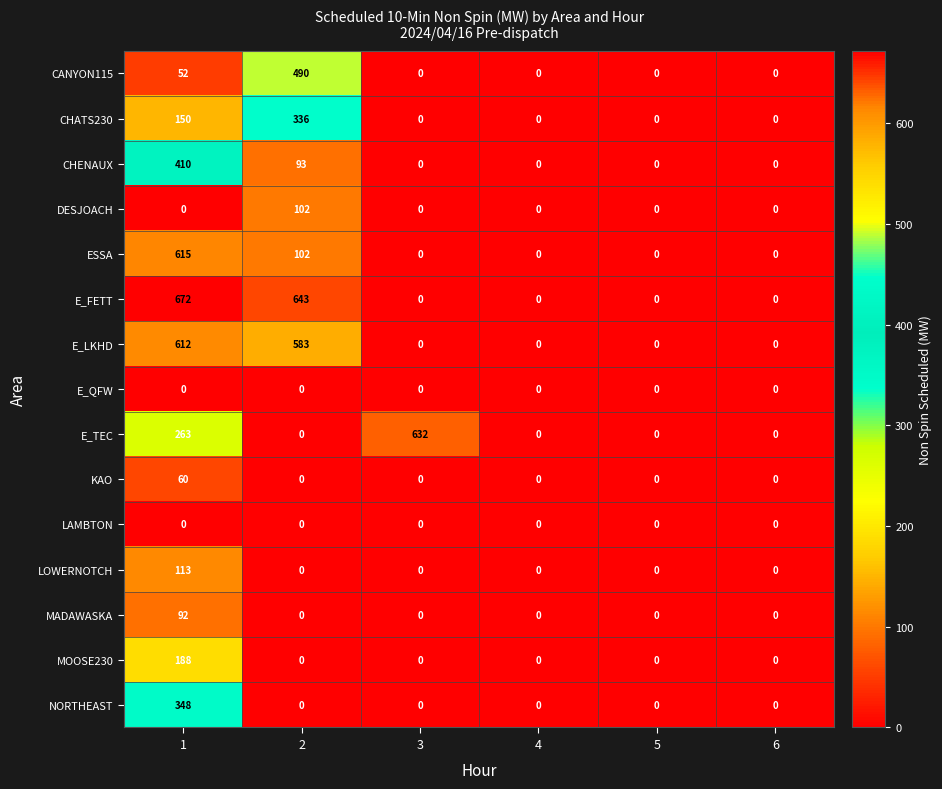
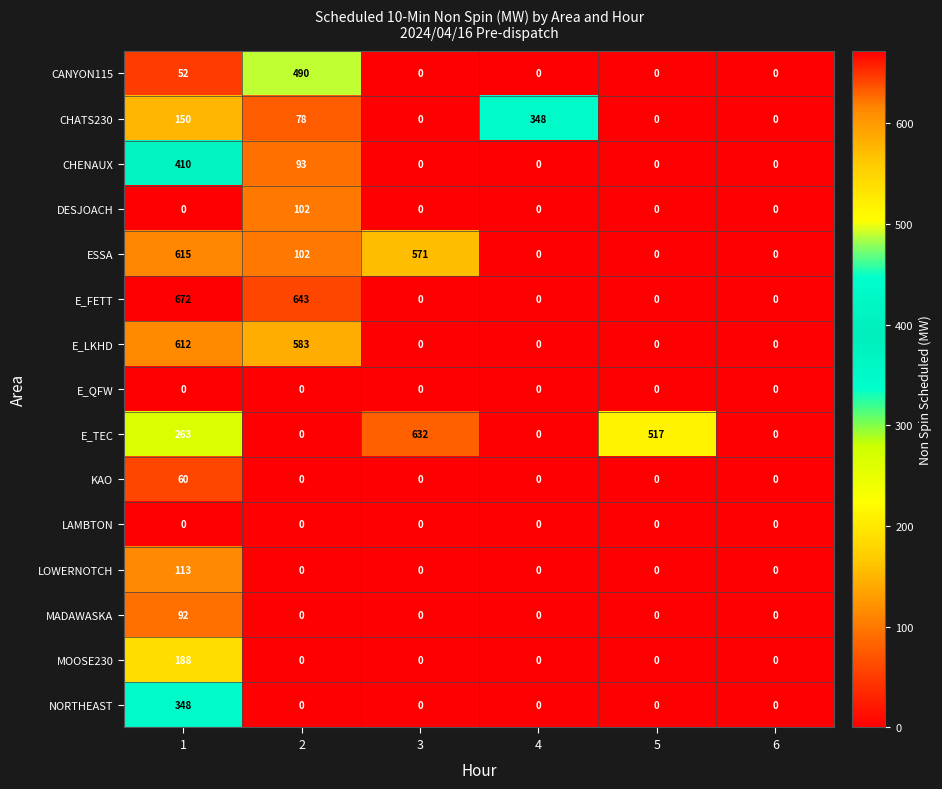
  {
    "CANYON115": {
      "1": 52,
      "2": 490,
      "3": 0,
      "4": 0,
      "5": 0,
      "6": 0
    },
    "CHATS230": {
      "1": 150,
-     "2": 336,
+     "2": 78,
      "3": 0,
-     "4": 0,
+     "4": 348,
      "5": 0,
      "6": 0
    },
    "CHENAUX": {
      "1": 410,
      "2": 93,
      "3": 0,
      "4": 0,
      "5": 0,
      "6": 0
    },
    "DESJOACH": {
      "1": 0,
      "2": 102,
      "3": 0,
      "4": 0,
      "5": 0,
      "6": 0
    },
    "ESSA": {
      "1": 615,
      "2": 102,
-     "3": 0,
+     "3": 571,
      "4": 0,
      "5": 0,
      "6": 0
    },
    "E_FETT": {
      "1": 672,
      "2": 643,
      "3": 0,
      "4": 0,
      "5": 0,
      "6": 0
    },
    "E_LKHD": {
      "1": 612,
      "2": 583,
      "3": 0,
      "4": 0,
      "5": 0,
      "6": 0
    },
    "E_QFW": {
      "1": 0,
      "2": 0,
      "3": 0,
      "4": 0,
      "5": 0,
      "6": 0
    },
    "E_TEC": {
      "1": 263,
      "2": 0,
      "3": 632,
      "4": 0,
-     "5": 0,
+     "5": 517,
      "6": 0
    },
    "KAO": {
      "1": 60,
      "2": 0,
      "3": 0,
      "4": 0,
      "5": 0,
      "6": 0
    },
    "LAMBTON": {
      "1": 0,
      "2": 0,
      "3": 0,
      "4": 0,
      "5": 0,
      "6": 0
    },
    "LOWERNOTCH": {
      "1": 113,
      "2": 0,
      "3": 0,
      "4": 0,
      "5": 0,
      "6": 0
    },
    "MADAWASKA": {
      "1": 92,
      "2": 0,
      "3": 0,
      "4": 0,
      "5": 0,
      "6": 0
    },
    "MOOSE230": {
      "1": 188,
      "2": 0,
      "3": 0,
      "4": 0,
      "5": 0,
      "6": 0
    },
    "NORTHEAST": {
      "1": 348,
      "2": 0,
      "3": 0,
      "4": 0,
      "5": 0,
      "6": 0
    }
  }
